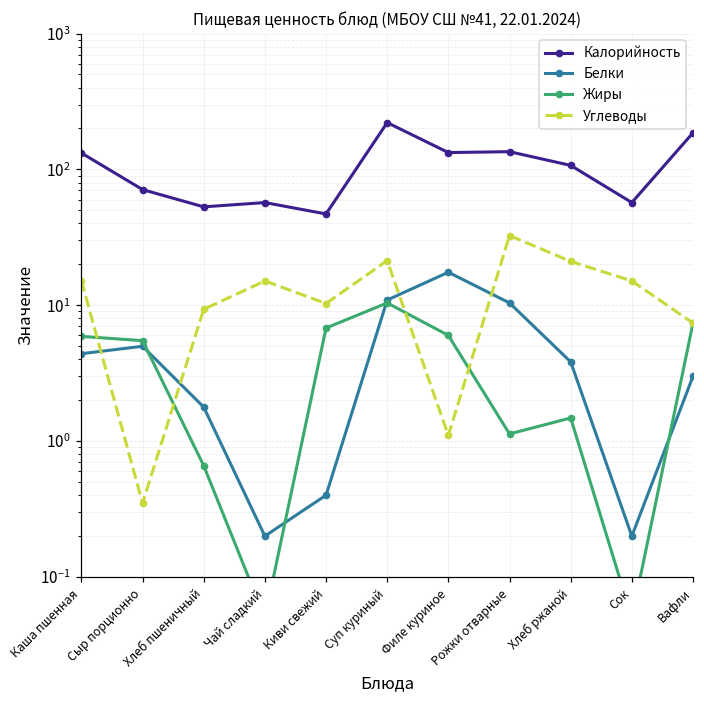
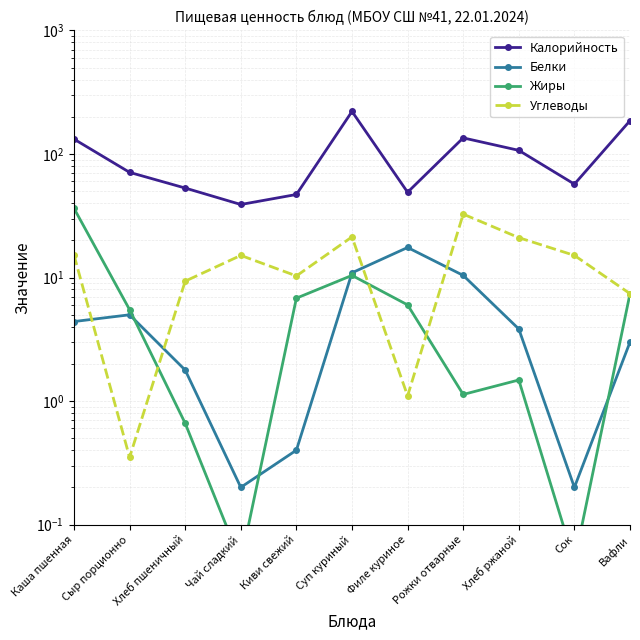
  {
    "Калорийность": {
      "Каша пшенная": 130,
      "Сыр порционно": 70,
      "Хлеб пшеничный": 53,
-     "Чай сладкий": 60,
+     "Чай сладкий": 39,
      "Киви свежий": 47,
      "Суп куриный": 220,
-     "Филе куриное": 130,
+     "Филе куриное": 49,
      "Рожки отварные": 140,
      "Хлеб ржаной": 110,
      "Сок": 60,
      "Вафли": 190
    },
    "Белки": {
      "Каша пшенная": 4.4,
      "Сыр порционно": 5,
      "Хлеб пшеничный": 1.8,
      "Чай сладкий": 0.20,
      "Киви свежий": 0.40,
      "Суп куриный": 11,
      "Филе куриное": 18,
      "Рожки отварные": 10,
      "Хлеб ржаной": 4,
      "Сок": 0.20,
      "Вафли": 3
    },
    "Жиры": {
-     "Каша пшенная": 6,
+     "Каша пшенная": 36,
      "Сыр порционно": 5,
      "Хлеб пшеничный": 0.7,
      "Киви свежий": 7,
      "Суп куриный": 10,
      "Филе куриное": 6,
      "Рожки отварные": 1.1,
      "Хлеб ржаной": 1.5
    },
    "Углеводы": {
      "Каша пшенная": 15,
      "Сыр порционно": 0.35,
      "Хлеб пшеничный": 9,
      "Чай сладкий": 15,
      "Киви свежий": 10,
      "Суп куриный": 21,
      "Филе куриное": 1.1,
      "Рожки отварные": 33,
      "Хлеб ржаной": 21,
      "Сок": 15
    }
  }
